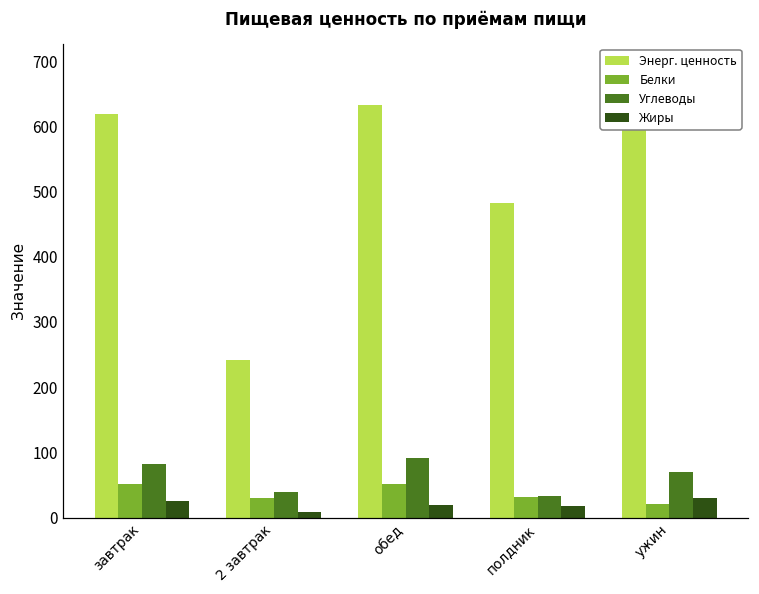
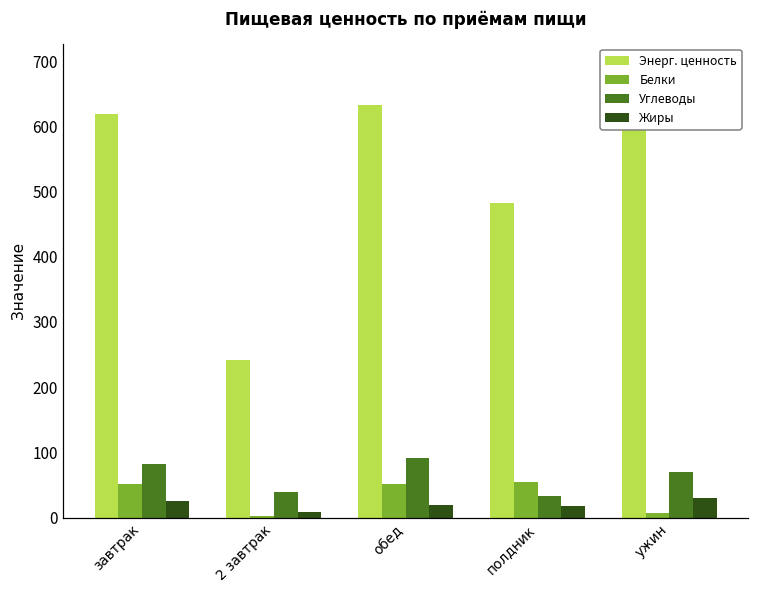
  {
    "Энерг. ценность": {
      "завтрак": 620,
      "2 завтрак": 240,
      "обед": 630,
      "полдник": 480
    },
    "Белки": {
      "завтрак": 50,
-     "2 завтрак": 30,
+     "2 завтрак": 0,
      "обед": 50,
-     "полдник": 30,
-     "ужин": 20
+     "полдник": 50,
+     "ужин": 10
    }
  }
